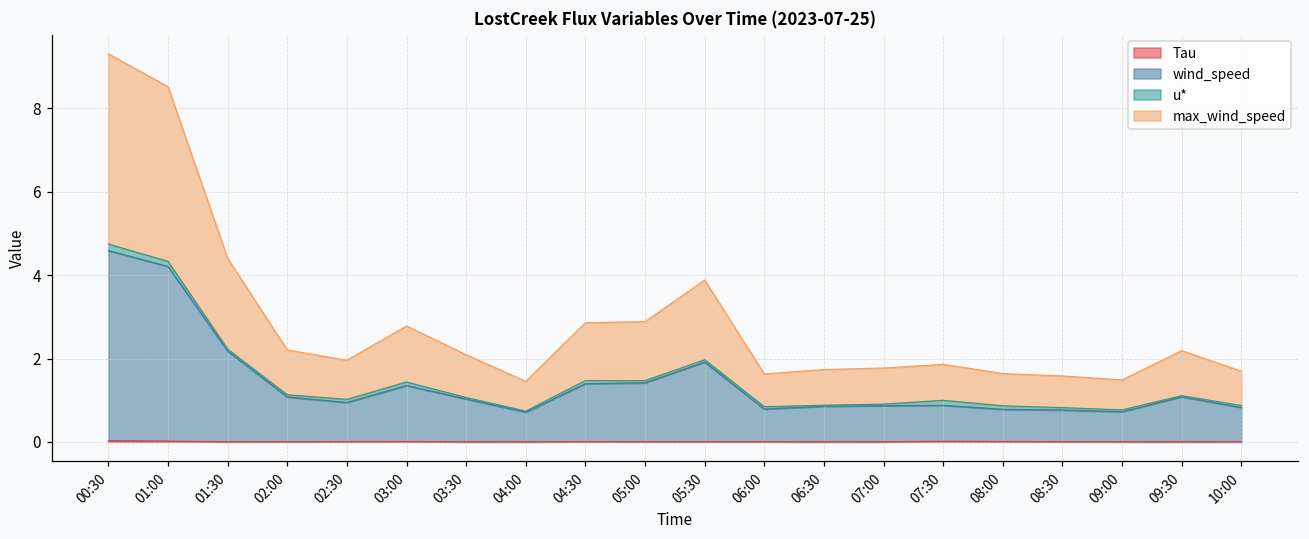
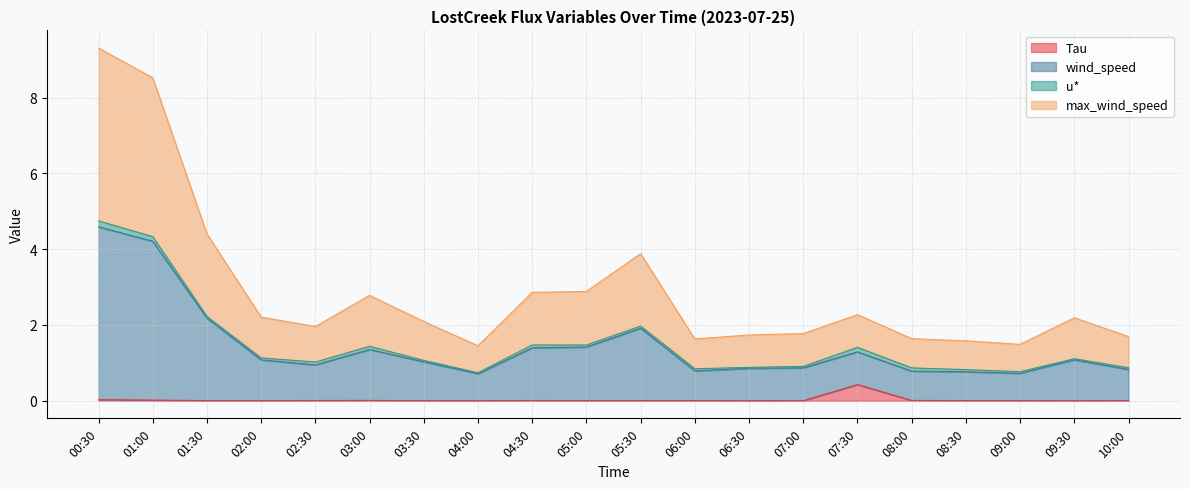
  {
    "Tau": {
      "00:30": 0.0,
      "01:00": 0.0,
      "01:30": 0.0,
      "02:00": 0.0,
      "02:30": 0.0,
      "03:00": 0.0,
      "03:30": 0.0,
      "04:00": 0.0,
      "04:30": 0.0,
      "05:00": 0.0,
      "05:30": 0.0,
      "06:00": 0.0,
      "06:30": 0.0,
      "07:00": 0.0,
-     "07:30": 0.0,
+     "07:30": 0.4,
      "08:00": 0.0,
      "08:30": 0.0,
      "09:00": 0.0,
      "09:30": 0.0,
      "10:00": 0.0
    },
    "max_wind_speed": {
      "00:30": 4.6,
      "01:00": 4.2,
      "01:30": 2.2,
      "02:00": 1.1,
      "02:30": 0.9,
      "03:00": 1.3,
      "03:30": 1.0,
      "04:00": 0.7,
      "04:30": 1.4,
      "05:00": 1.4,
      "05:30": 1.9,
      "06:00": 0.8,
      "06:30": 0.9,
      "07:00": 0.9,
      "07:30": 0.9,
      "08:00": 0.8,
      "08:30": 0.8,
      "09:00": 0.7,
      "09:30": 1.1,
      "10:00": 0.8
    }
  }
